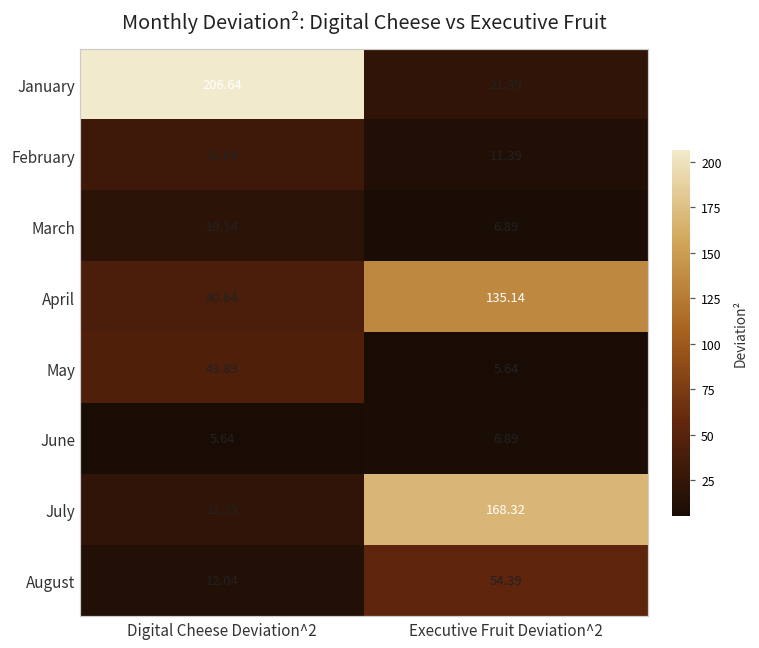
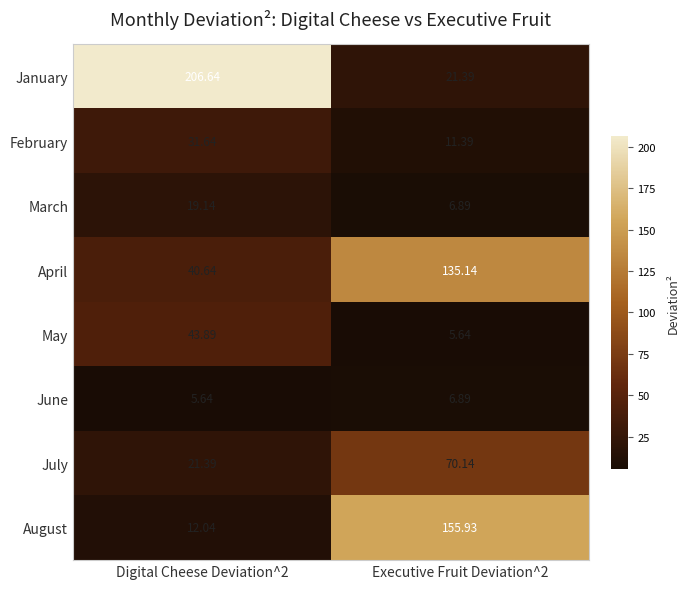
  {
    "January": {
      "Digital Cheese Deviation^2": 206.64
    },
    "April": {
      "Executive Fruit Deviation^2": 135.14
    },
    "July": {
-     "Executive Fruit Deviation^2": 168.32
+     "Executive Fruit Deviation^2": 70.14
    },
    "August": {
-     "Executive Fruit Deviation^2": 54.39
+     "Executive Fruit Deviation^2": 155.93
    }
  }
